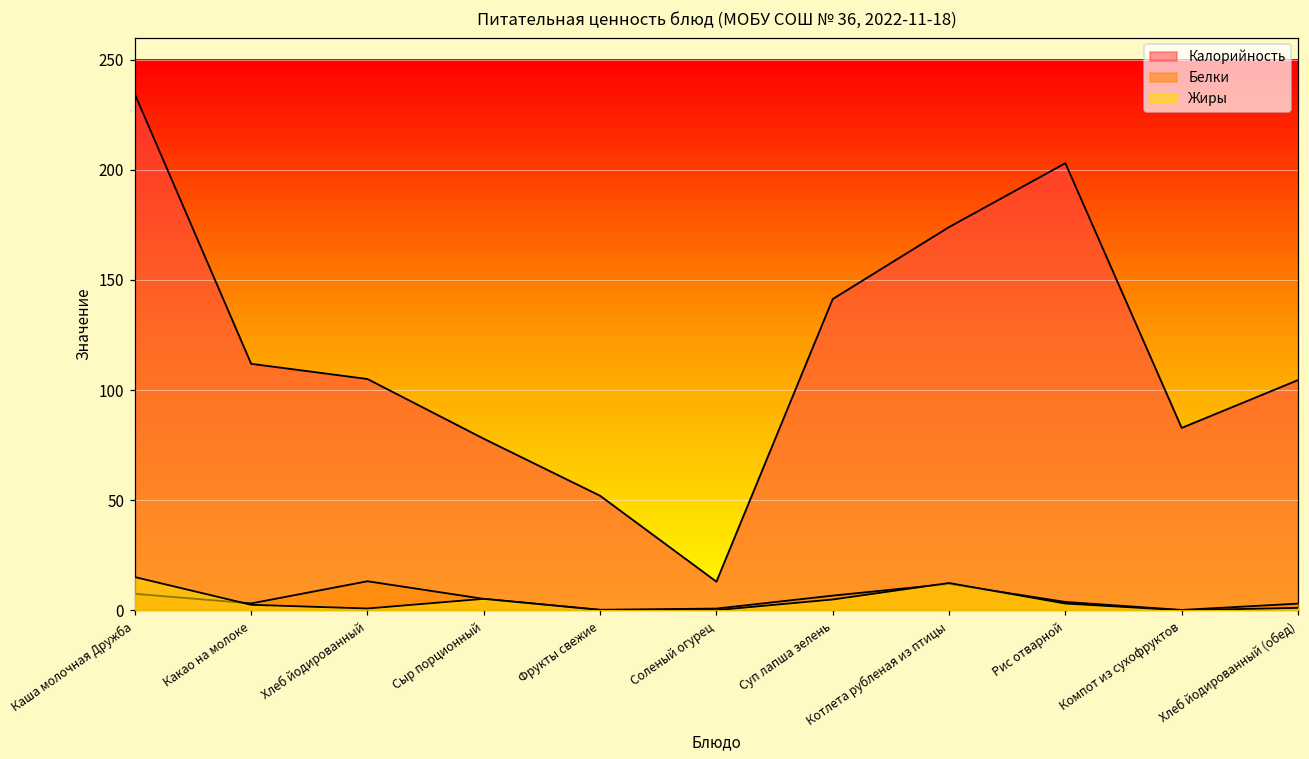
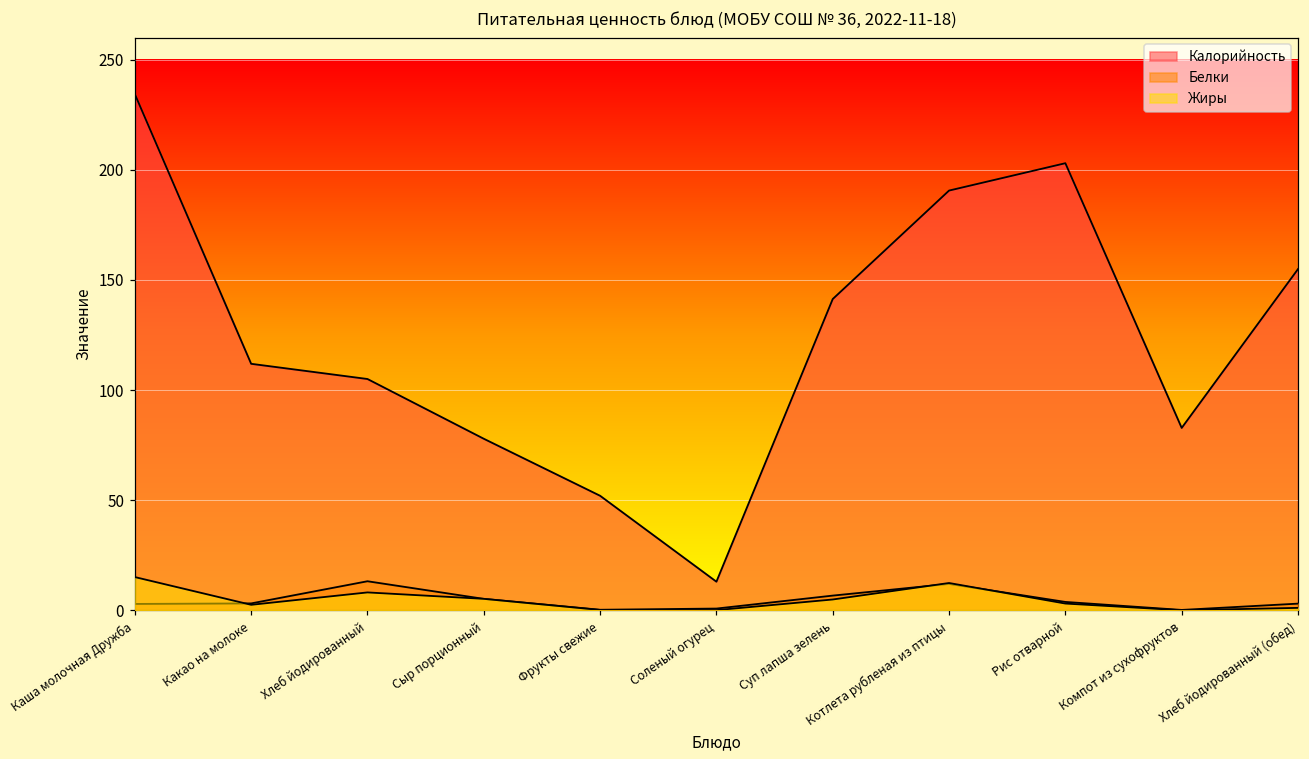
  {
    "Калорийность": {
      "Каша молочная Дружба": 234,
      "Какао на молоке": 112,
      "Хлеб йодированный": 105,
      "Сыр порционный": 78,
      "Фрукты свежие": 52,
      "Соленый огурец": 13,
      "Суп лапша зелень": 141,
-     "Котлета рубленая из птицы": 174,
+     "Котлета рубленая из птицы": 191,
      "Рис отварной": 203,
      "Компот из сухофруктов": 83,
-     "Хлеб йодированный (обед)": 105
+     "Хлеб йодированный (обед)": 155
    },
    "Белки": {
-     "Каша молочная Дружба": 8,
+     "Каша молочная Дружба": 3,
      "Хлеб йодированный": 13,
      "Суп лапша зелень": 7,
      "Хлеб йодированный (обед)": 3
    },
    "Жиры": {
      "Каша молочная Дружба": 15,
-     "Хлеб йодированный": 1,
+     "Хлеб йодированный": 8,
      "Суп лапша зелень": 5,
      "Хлеб йодированный (обед)": 1
    }
  }
